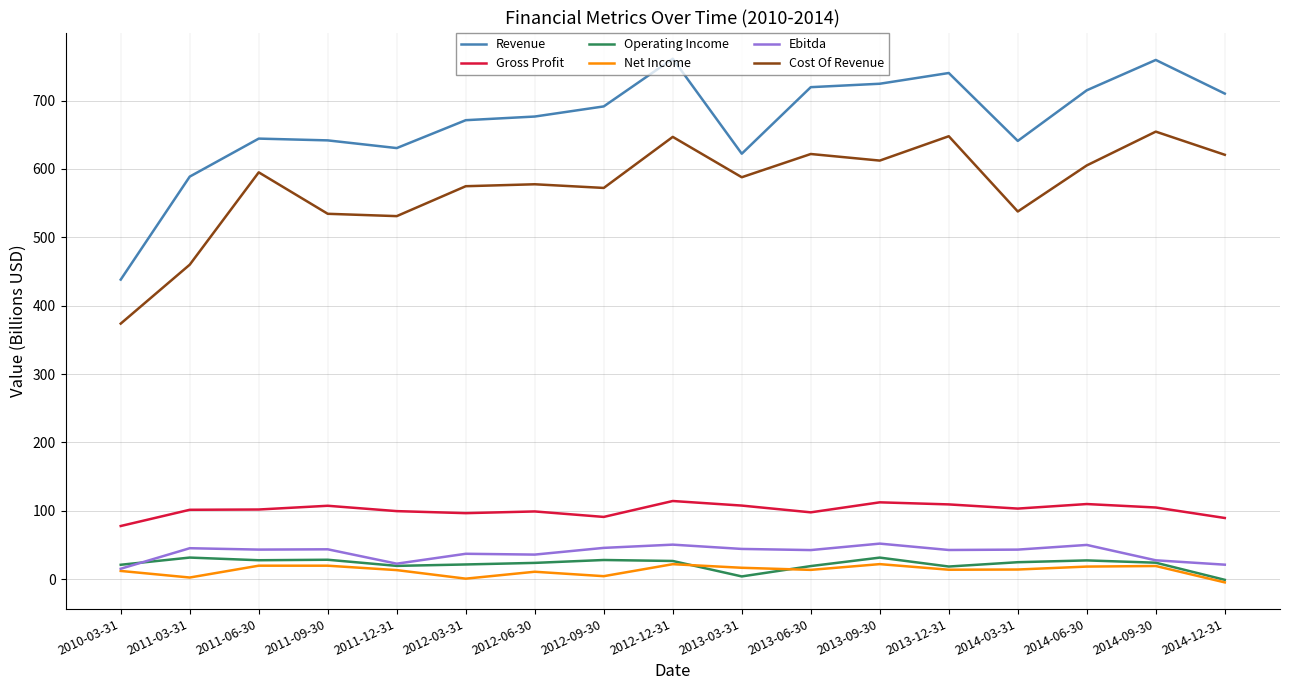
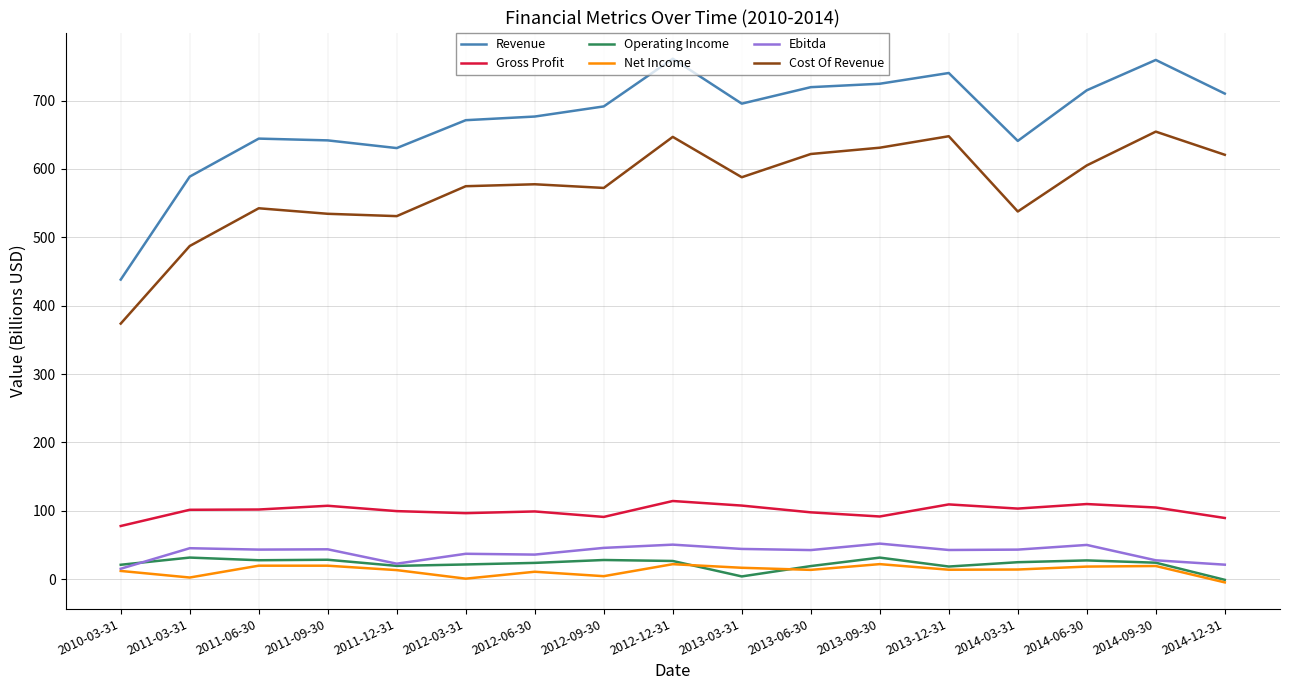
  {
    "Revenue": {
      "2010-03-31": 440,
      "2011-03-31": 590,
      "2011-06-30": 640,
      "2011-09-30": 640,
      "2011-12-31": 630,
      "2012-03-31": 670,
      "2012-06-30": 680,
      "2012-09-30": 690,
-     "2013-03-31": 620,
+     "2013-03-31": 700,
      "2013-06-30": 720,
      "2013-09-30": 720,
      "2013-12-31": 740,
      "2014-03-31": 640,
      "2014-06-30": 720,
      "2014-09-30": 760,
      "2014-12-31": 710
    },
    "Gross Profit": {
      "2010-03-31": 80,
      "2011-03-31": 100,
      "2011-06-30": 100,
      "2011-09-30": 110,
      "2011-12-31": 100,
      "2012-03-31": 100,
      "2012-06-30": 100,
      "2012-09-30": 90,
      "2012-12-31": 110,
      "2013-03-31": 110,
      "2013-06-30": 100,
-     "2013-09-30": 110,
+     "2013-09-30": 90,
      "2013-12-31": 110,
      "2014-03-31": 100,
      "2014-06-30": 110,
      "2014-09-30": 100,
      "2014-12-31": 90
    },
    "Operating Income": {
      "2010-03-31": 20,
      "2011-03-31": 30,
      "2011-06-30": 30,
      "2011-09-30": 30,
      "2012-03-31": 20,
      "2012-06-30": 20,
      "2012-09-30": 30,
      "2012-12-31": 30,
      "2013-03-31": 0,
      "2013-06-30": 20,
      "2013-09-30": 30,
      "2013-12-31": 20,
      "2014-03-31": 20,
      "2014-06-30": 30,
      "2014-12-31": 0
    },
    "Net Income": {
      "2011-03-31": 0,
      "2011-06-30": 20,
      "2011-09-30": 20,
      "2011-12-31": 10,
      "2012-03-31": 0,
      "2012-06-30": 10,
      "2012-09-30": 0,
      "2012-12-31": 20,
      "2013-03-31": 20,
      "2013-06-30": 10,
      "2013-09-30": 20,
      "2013-12-31": 10,
      "2014-03-31": 10,
      "2014-06-30": 20,
      "2014-09-30": 20,
      "2014-12-31": 0
    },
    "Ebitda": {
      "2011-03-31": 50,
      "2011-06-30": 40,
      "2011-09-30": 40,
      "2012-03-31": 40,
      "2012-06-30": 40,
      "2012-09-30": 50,
      "2012-12-31": 50,
      "2013-03-31": 40,
      "2013-06-30": 40,
      "2013-09-30": 50,
      "2013-12-31": 40,
      "2014-03-31": 40,
      "2014-06-30": 50,
      "2014-12-31": 20
    },
    "Cost Of Revenue": {
      "2010-03-31": 370,
-     "2011-03-31": 460,
-     "2011-06-30": 600,
+     "2011-03-31": 490,
+     "2011-06-30": 540,
      "2011-09-30": 530,
      "2011-12-31": 530,
      "2012-03-31": 570,
      "2012-06-30": 580,
      "2012-09-30": 570,
      "2012-12-31": 650,
      "2013-03-31": 590,
      "2013-06-30": 620,
-     "2013-09-30": 610,
+     "2013-09-30": 630,
      "2013-12-31": 650,
      "2014-03-31": 540,
      "2014-06-30": 610,
      "2014-09-30": 650,
      "2014-12-31": 620
    }
  }
